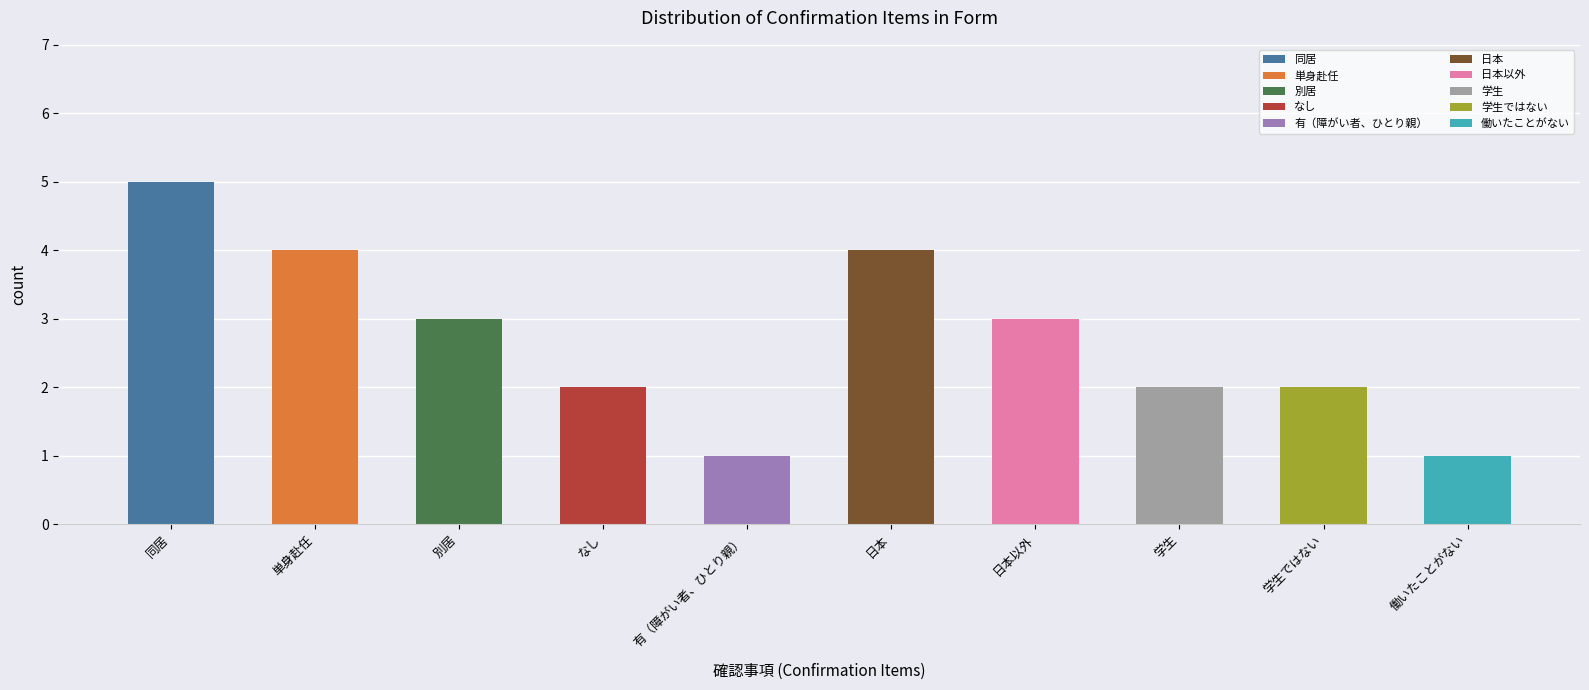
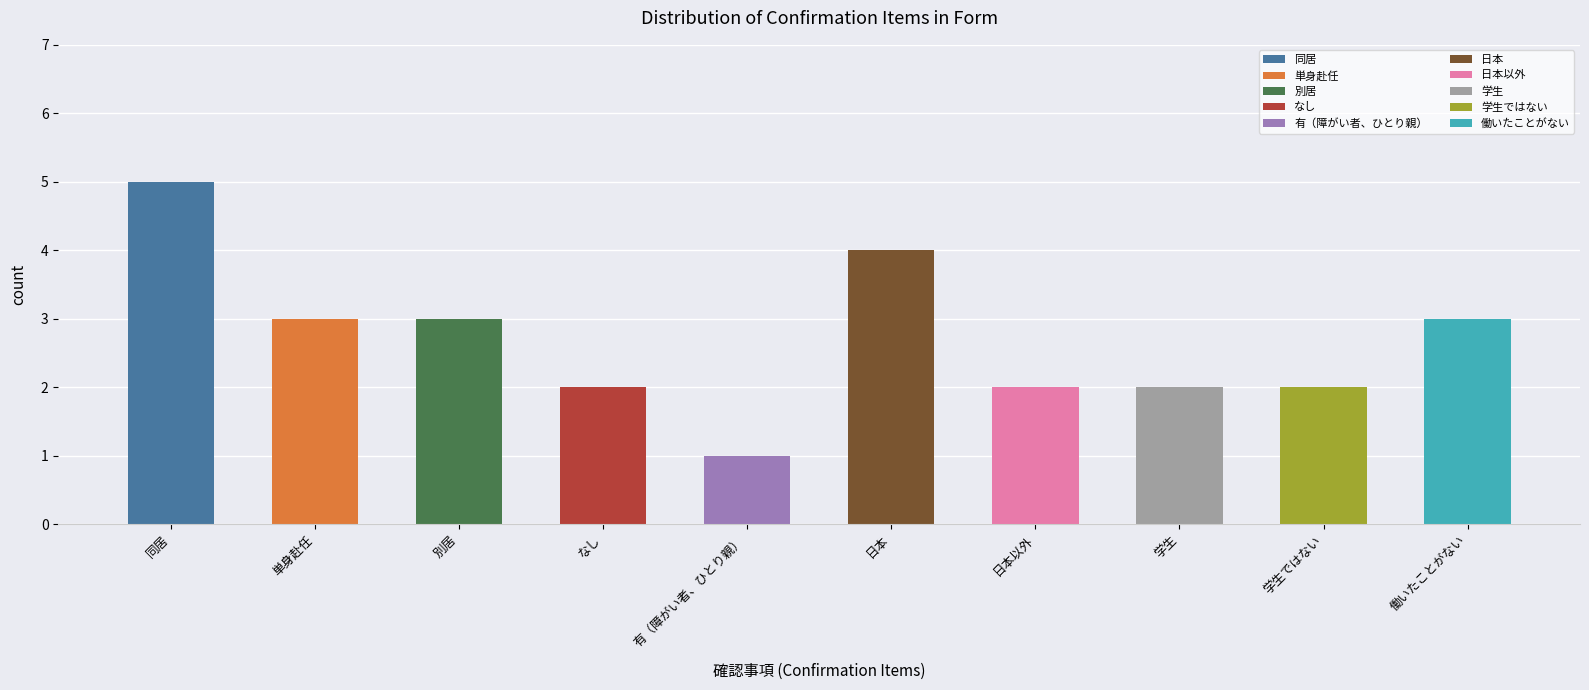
  {
    "同居": 5,
-   "単身赴任": 4,
+   "単身赴任": 3,
    "別居": 3,
    "なし": 2,
    "有（障がい者、ひとり親）": 1,
    "日本": 4,
-   "日本以外": 3,
+   "日本以外": 2,
    "学生": 2,
    "学生ではない": 2,
-   "働いたことがない": 1
+   "働いたことがない": 3
  }
